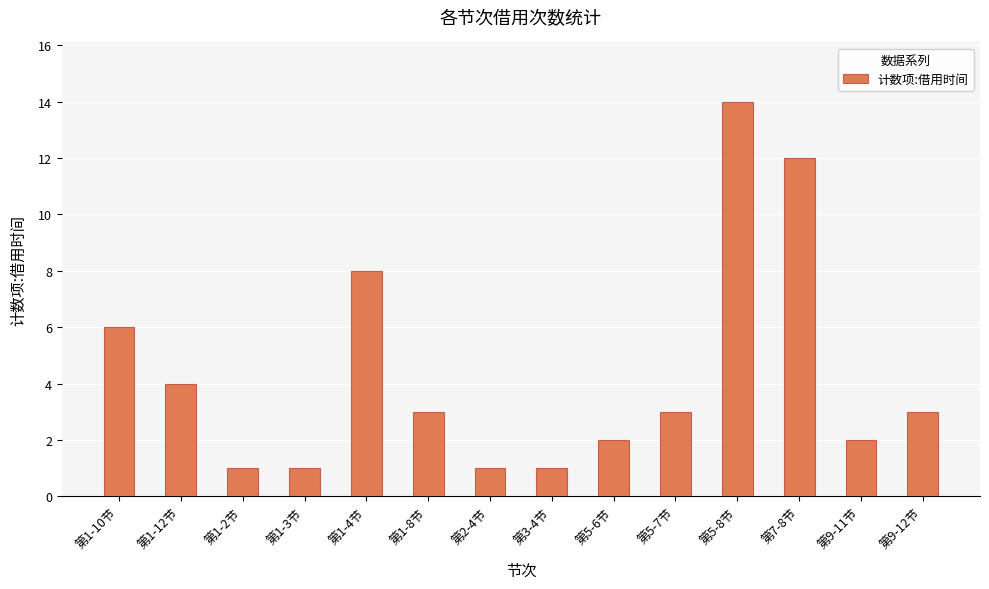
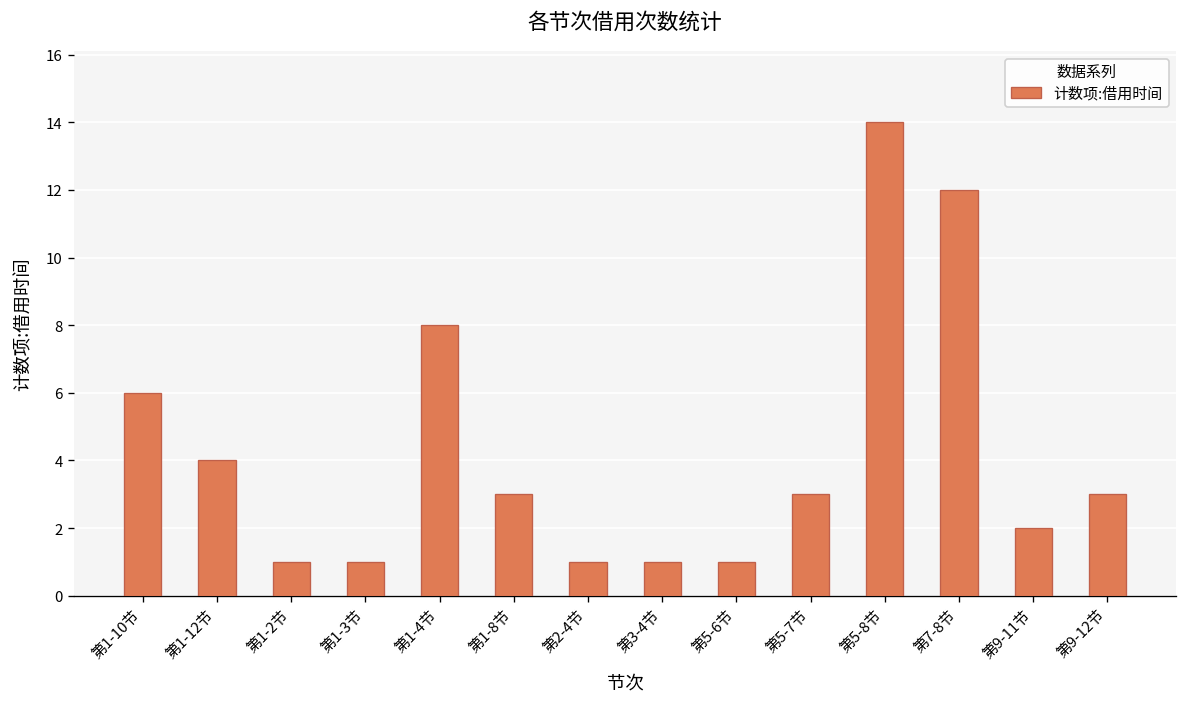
  {
    "第1-10节": 6,
    "第1-12节": 4,
    "第1-2节": 1,
    "第1-3节": 1,
    "第1-4节": 8,
    "第1-8节": 3,
    "第2-4节": 1,
    "第3-4节": 1,
-   "第5-6节": 2,
+   "第5-6节": 1,
    "第5-7节": 3,
    "第5-8节": 14,
    "第7-8节": 12,
    "第9-11节": 2,
    "第9-12节": 3
  }
